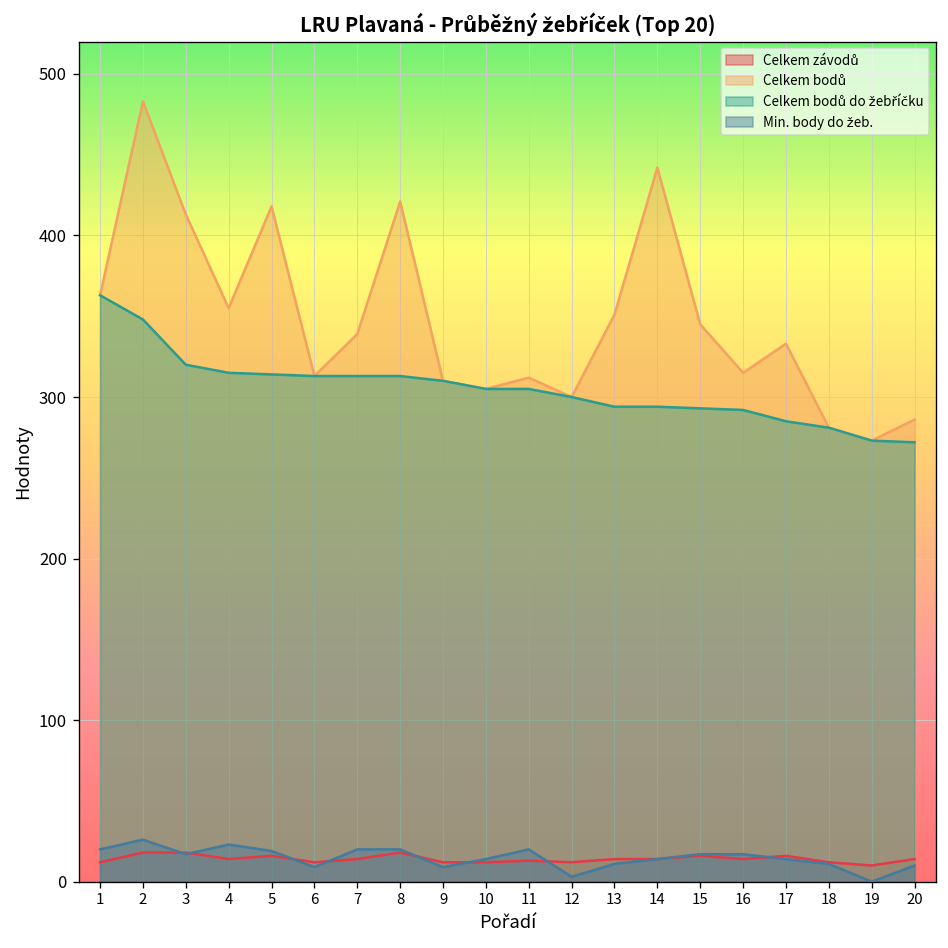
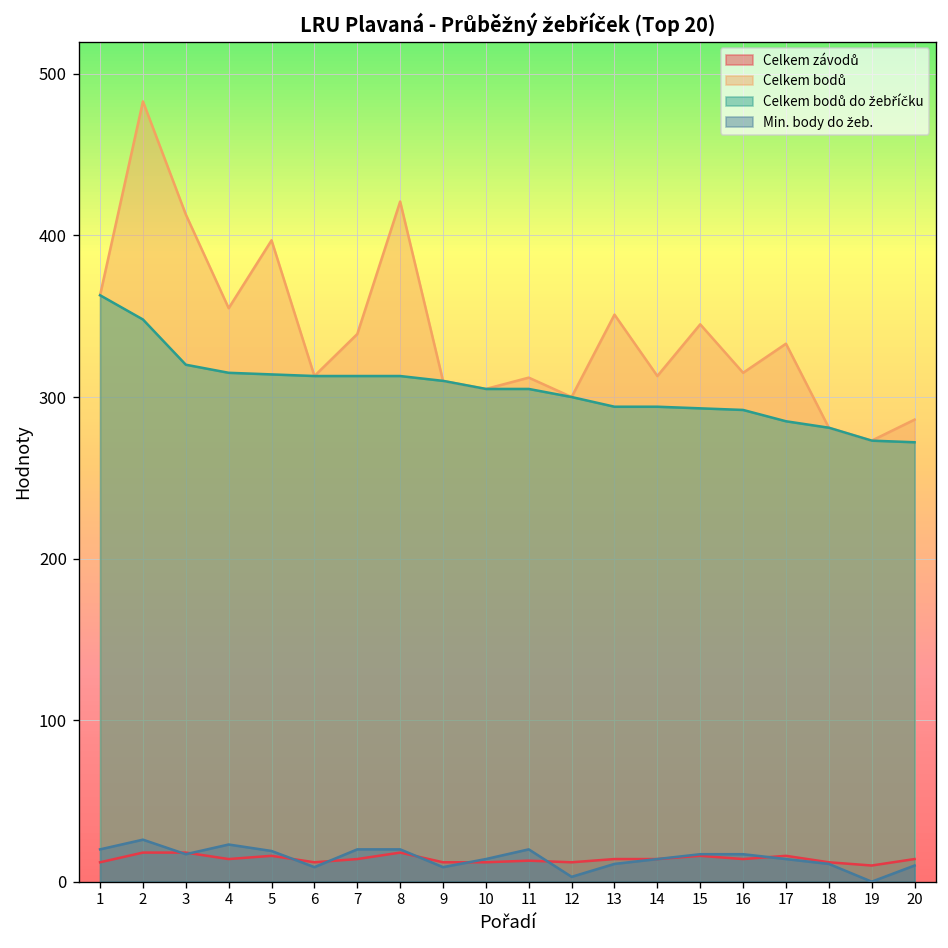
  {
    "Celkem závodů": {
      "1": 12,
      "2": 18,
      "4": 14,
      "5": 16,
      "6": 12,
      "7": 14,
      "8": 18,
      "9": 12,
      "10": 12,
      "11": 13,
      "12": 12,
      "13": 14,
      "16": 14,
      "17": 16,
      "19": 10,
      "20": 14
    },
    "Celkem bodů": {
      "2": 483,
      "3": 413,
      "4": 355,
-     "5": 418,
+     "5": 397,
      "7": 339,
      "8": 421,
      "11": 312,
      "13": 351,
-     "14": 442,
+     "14": 313,
      "15": 345,
      "16": 315,
      "17": 333,
      "20": 286
    }
  }
